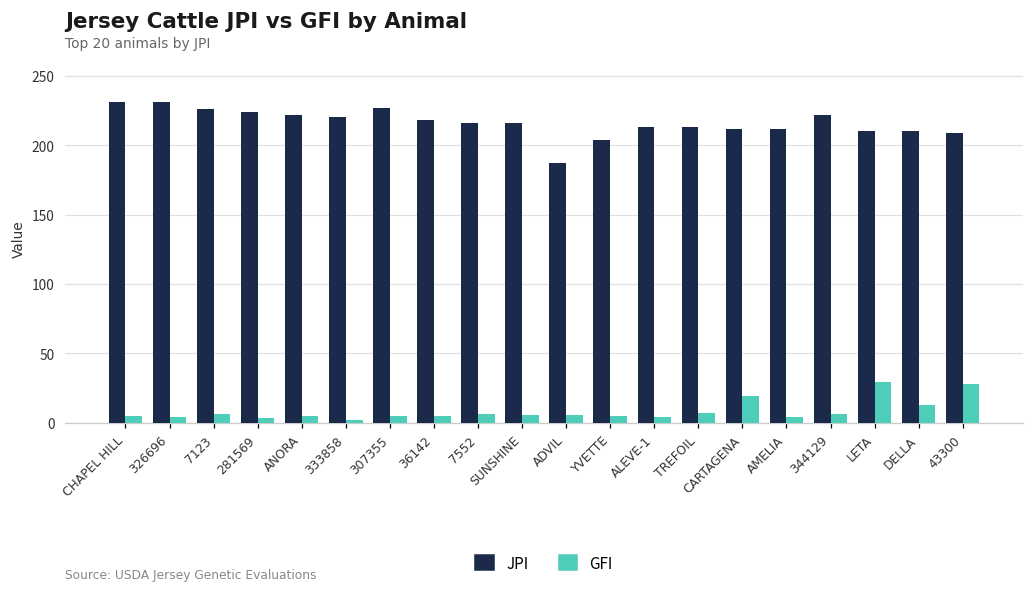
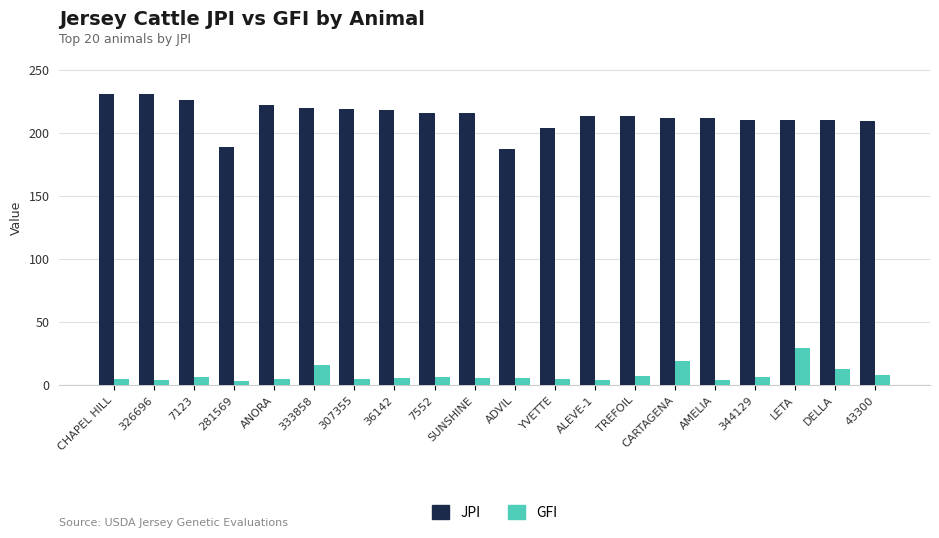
  {
    "JPI": {
      "CHAPEL HILL": 231,
      "326696": 231,
      "7123": 226,
-     "281569": 224,
+     "281569": 189,
      "ANORA": 222,
      "333858": 220,
-     "307355": 227,
+     "307355": 219,
      "36142": 218,
      "7552": 216,
      "SUNSHINE": 216,
      "ADVIL": 187,
      "YVETTE": 204,
      "ALEVE-1": 213,
      "TREFOIL": 213,
      "CARTAGENA": 212,
      "AMELIA": 212,
-     "344129": 222,
+     "344129": 210,
      "LETA": 210,
      "DELLA": 210,
      "43300": 209
    },
    "GFI": {
      "CHAPEL HILL": 5,
      "326696": 4,
      "7123": 6,
      "281569": 4,
      "ANORA": 5,
-     "333858": 2,
+     "333858": 16,
      "307355": 5,
      "36142": 5,
      "7552": 7,
      "SUNSHINE": 6,
      "ADVIL": 6,
      "YVETTE": 5,
      "ALEVE-1": 4,
      "TREFOIL": 7,
      "CARTAGENA": 19,
      "AMELIA": 4,
      "344129": 7,
      "LETA": 30,
      "DELLA": 13,
-     "43300": 28
+     "43300": 8
    }
  }
